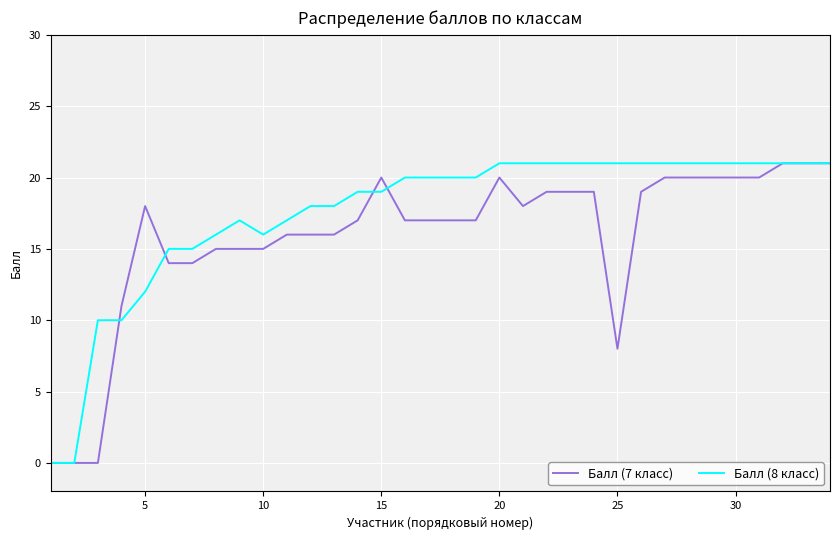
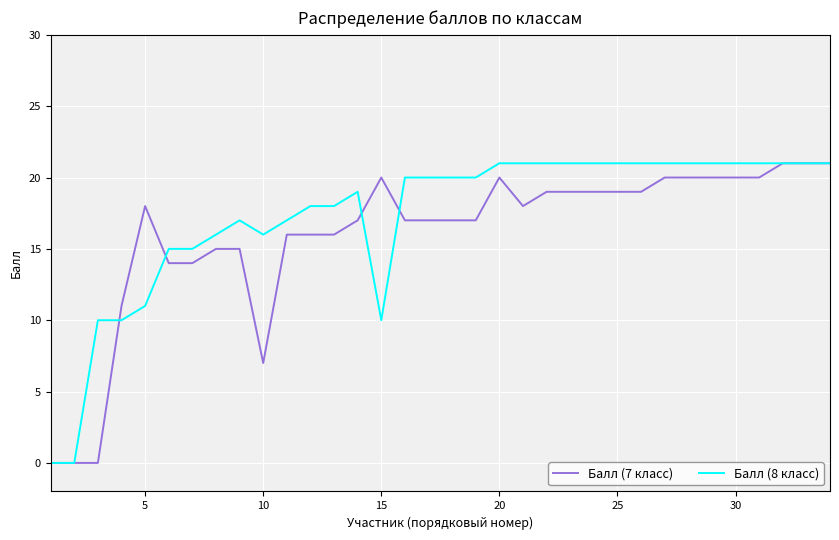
  {
    "Балл (7 класс)": {
      "5": 18,
-     "10": 15,
+     "10": 7,
      "15": 20,
      "20": 20,
-     "25": 8,
+     "25": 19,
      "30": 20
    },
    "Балл (8 класс)": {
-     "5": 12,
+     "5": 11,
      "10": 16,
-     "15": 19,
+     "15": 10,
      "20": 21,
      "25": 21,
      "30": 21
    }
  }
